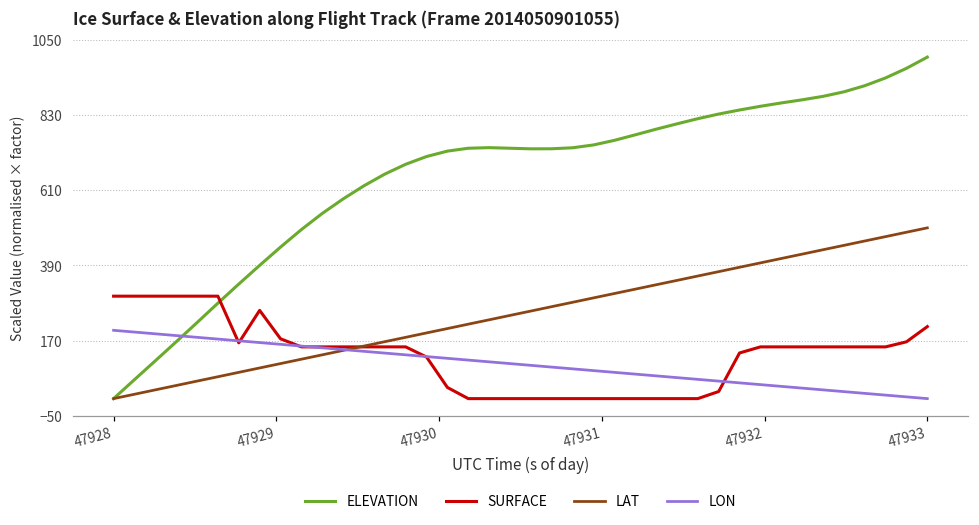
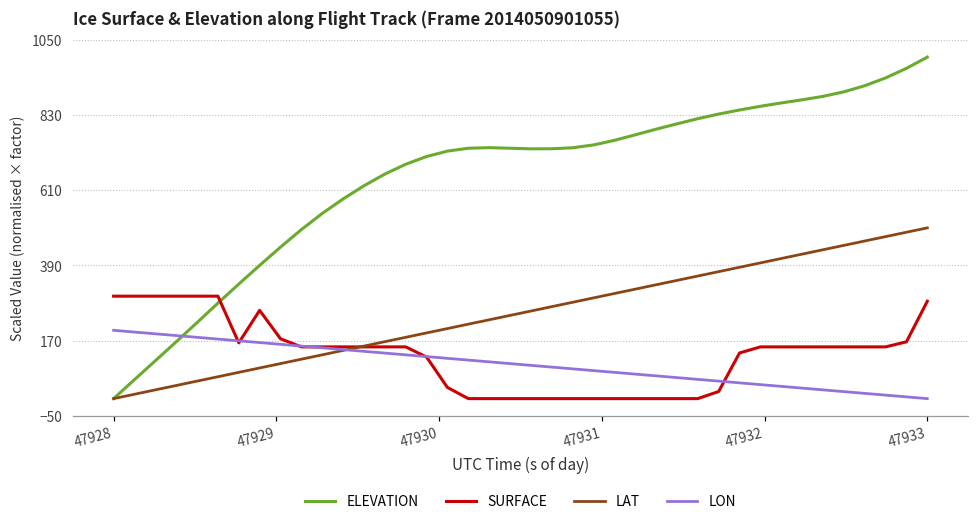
  {
    "ELEVATION": {
      "47933": 1000
    },
    "SURFACE": {
      "47928": 300,
-     "47933": 210
+     "47933": 290
    },
    "LAT": {
      "47933": 500
    },
    "LON": {
      "47928": 200,
      "47933": 0
    }
  }
